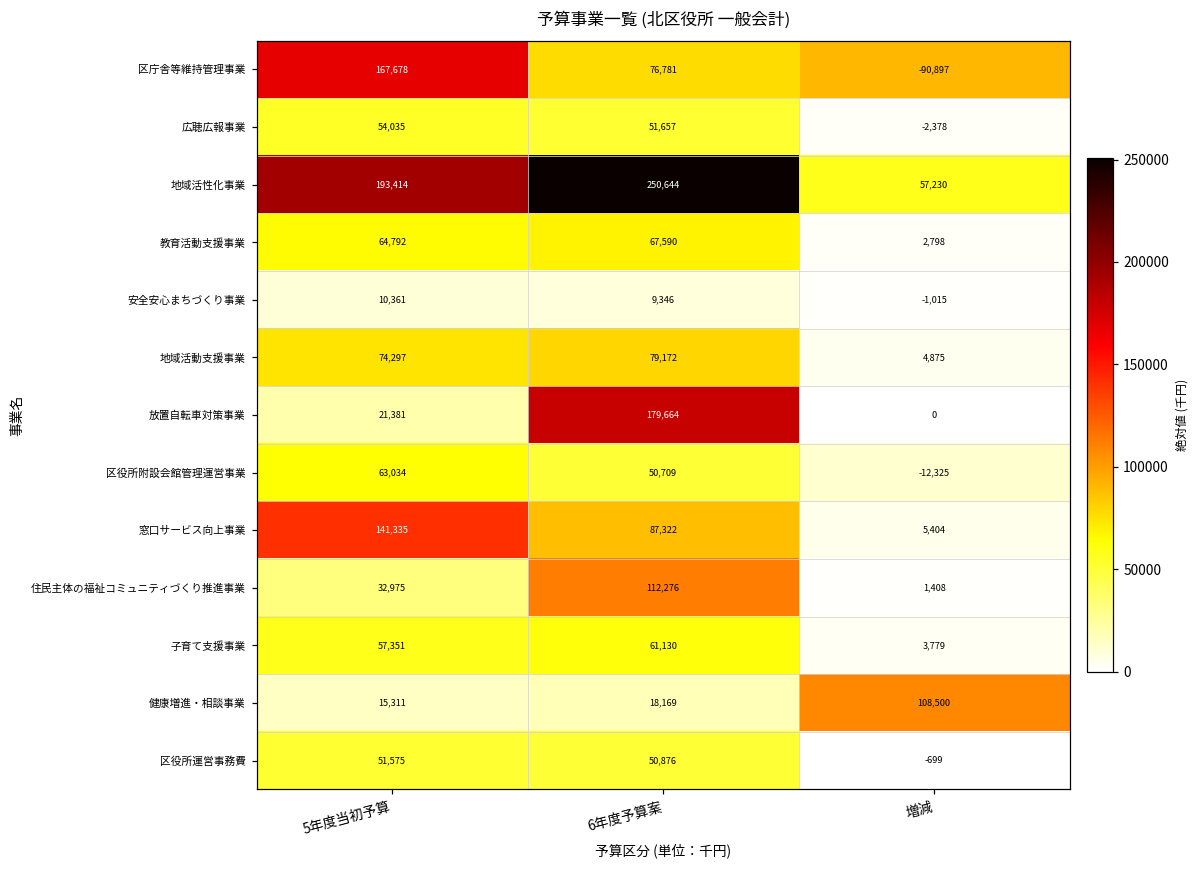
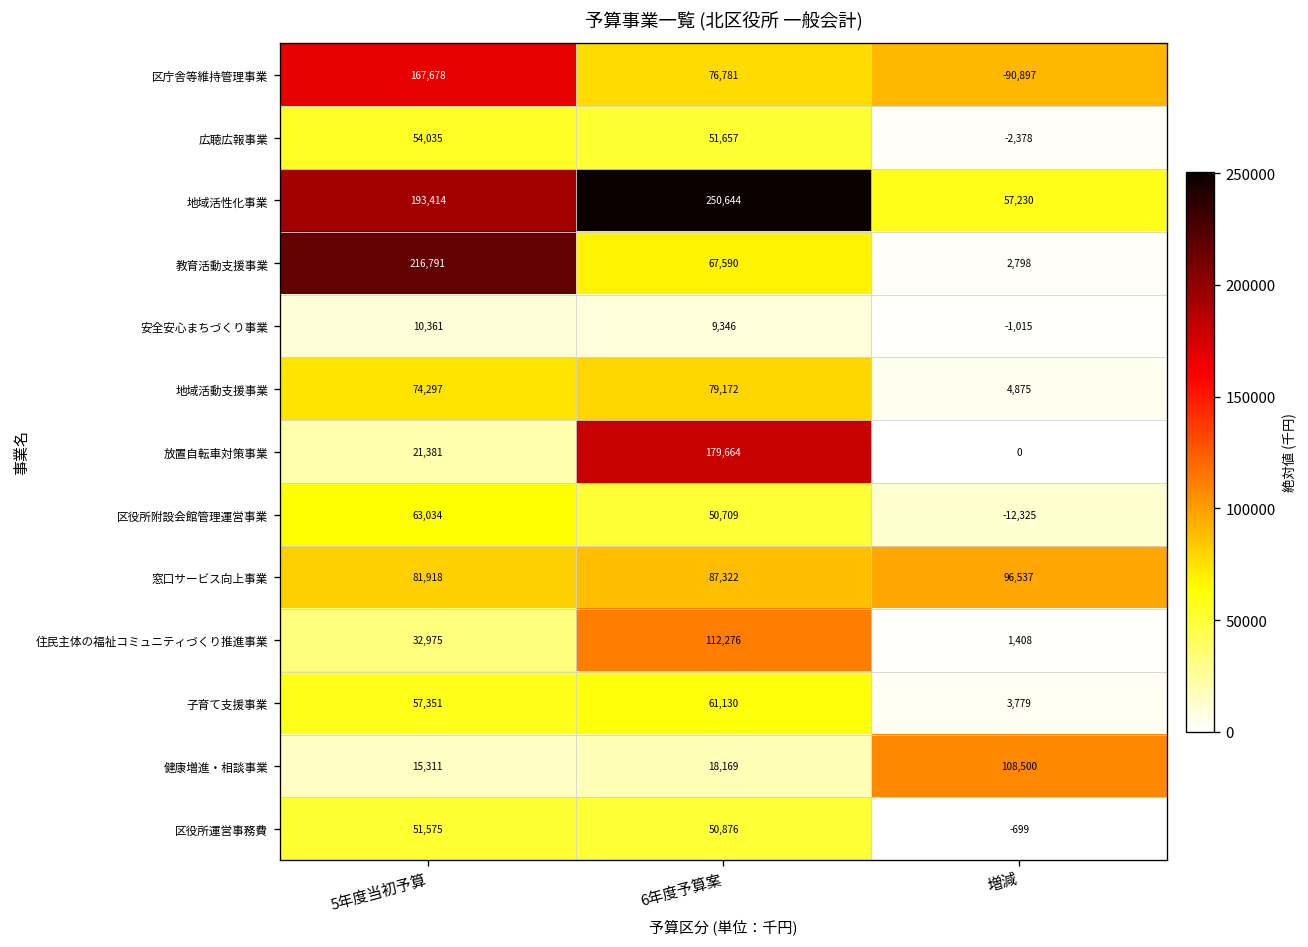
  {
    "区庁舎等維持管理事業": {
      "5年度当初予算": "167,678",
      "6年度予算案": "76,781",
      "増減": "-90,897"
    },
    "広聴広報事業": {
      "5年度当初予算": "54,035",
      "6年度予算案": "51,657",
      "増減": "-2,378"
    },
    "地域活性化事業": {
      "5年度当初予算": "193,414",
      "6年度予算案": "250,644",
      "増減": "57,230"
    },
    "教育活動支援事業": {
-     "5年度当初予算": "64,792",
+     "5年度当初予算": "216,791",
      "6年度予算案": "67,590",
      "増減": "2,798"
    },
    "安全安心まちづくり事業": {
      "5年度当初予算": "10,361",
      "6年度予算案": "9,346",
      "増減": "-1,015"
    },
    "地域活動支援事業": {
      "5年度当初予算": "74,297",
      "6年度予算案": "79,172",
      "増減": "4,875"
    },
    "放置自転車対策事業": {
      "5年度当初予算": "21,381",
      "6年度予算案": "179,664",
      "増減": "0"
    },
    "区役所附設会館管理運営事業": {
      "5年度当初予算": "63,034",
      "6年度予算案": "50,709",
      "増減": "-12,325"
    },
    "窓口サービス向上事業": {
-     "5年度当初予算": "141,335",
+     "5年度当初予算": "81,918",
      "6年度予算案": "87,322",
-     "増減": "5,404"
+     "増減": "96,537"
    },
    "住民主体の福祉コミュニティづくり推進事業": {
      "5年度当初予算": "32,975",
      "6年度予算案": "112,276",
      "増減": "1,408"
    },
    "子育て支援事業": {
      "5年度当初予算": "57,351",
      "6年度予算案": "61,130",
      "増減": "3,779"
    },
    "健康増進・相談事業": {
      "5年度当初予算": "15,311",
      "6年度予算案": "18,169",
      "増減": "108,500"
    },
    "区役所運営事務費": {
      "5年度当初予算": "51,575",
      "6年度予算案": "50,876",
      "増減": "-699"
    }
  }
